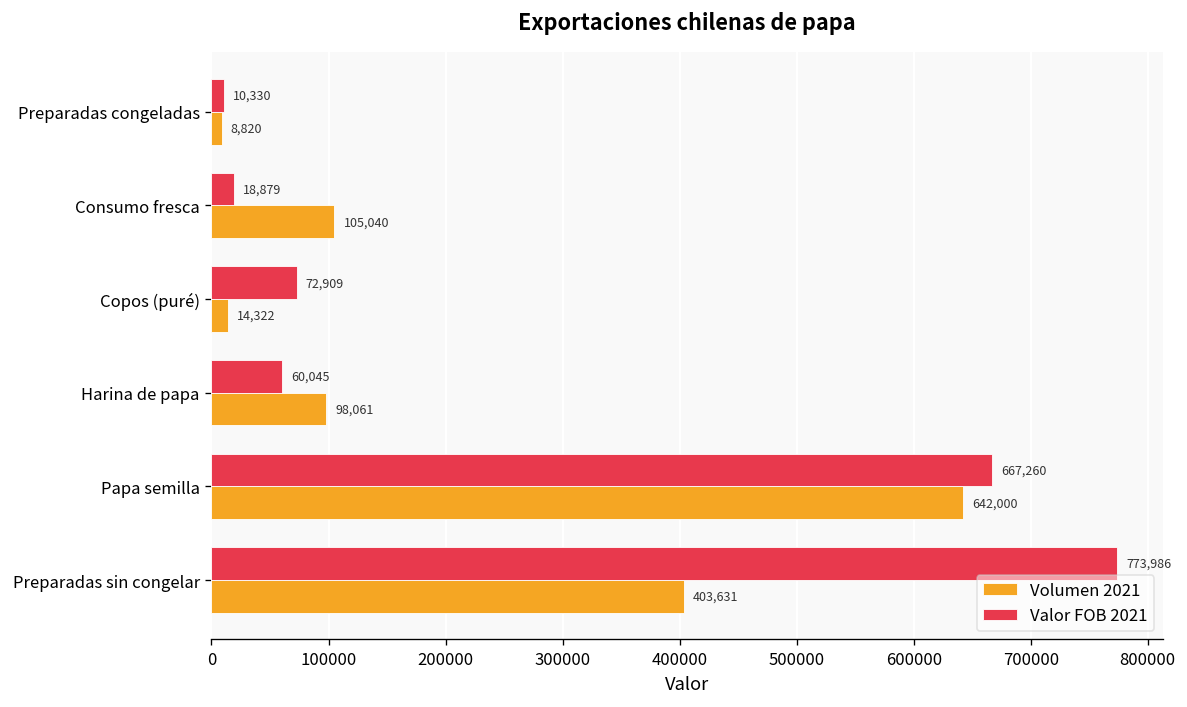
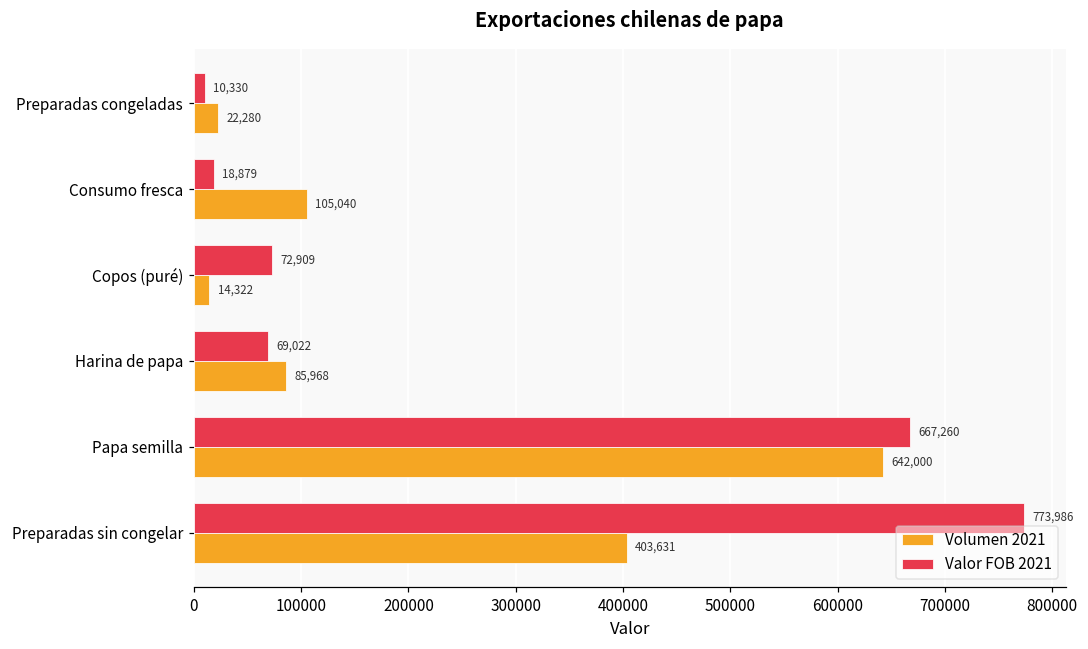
  {
    "Volumen 2021": {
-     "Preparadas congeladas": "8,820",
+     "Preparadas congeladas": "22,280",
      "Consumo fresca": "105,040",
      "Copos (puré)": "14,322",
-     "Harina de papa": "98,061",
+     "Harina de papa": "85,968",
      "Papa semilla": "642,000",
      "Preparadas sin congelar": "403,631"
    },
    "Valor FOB 2021": {
      "Preparadas congeladas": "10,330",
      "Consumo fresca": "18,879",
      "Copos (puré)": "72,909",
-     "Harina de papa": "60,045",
+     "Harina de papa": "69,022",
      "Papa semilla": "667,260",
      "Preparadas sin congelar": "773,986"
    }
  }
